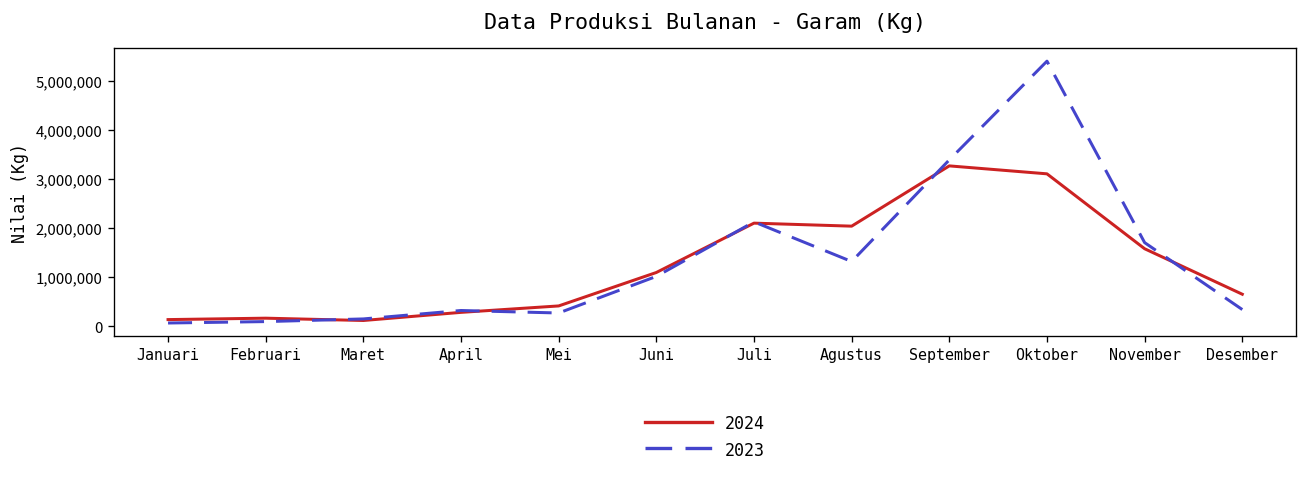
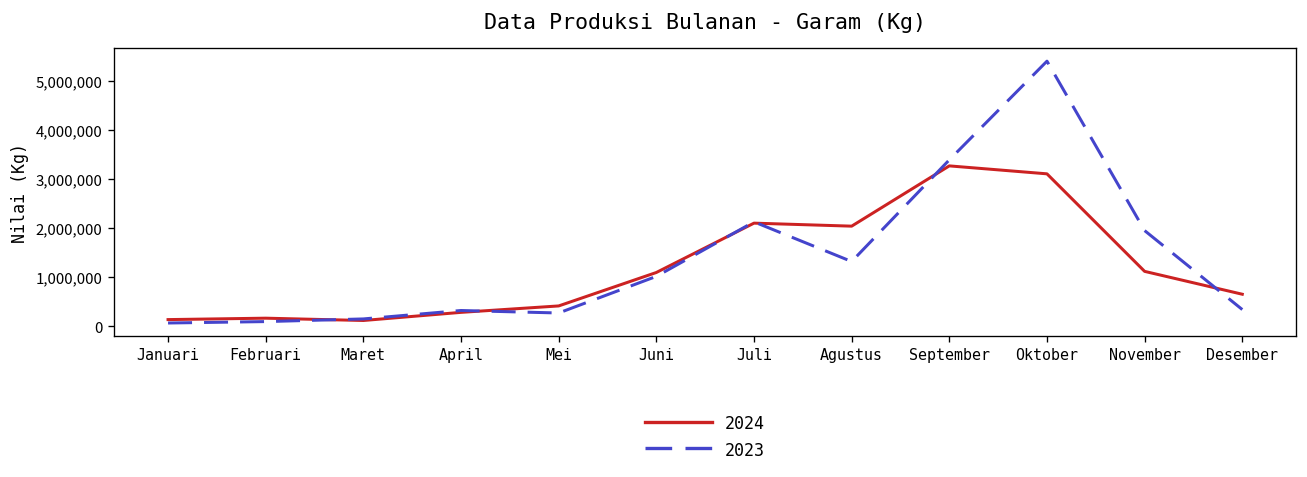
  {
    "2024": {
      "Januari": "100,000",
      "Februari": "200,000",
      "Mei": "400,000",
      "Juni": "1,100,000",
      "Agustus": "2,000,000",
      "September": "3,300,000",
      "Oktober": "3,100,000",
-     "November": "1,600,000",
+     "November": "1,100,000",
      "Desember": "700,000"
    },
    "2023": {
      "Januari": "100,000",
      "Februari": "100,000",
      "Mei": "300,000",
      "Juni": "1,000,000",
      "Agustus": "1,300,000",
      "September": "3,400,000",
      "Oktober": "5,400,000",
-     "November": "1,700,000",
+     "November": "2,000,000",
      "Desember": "300,000"
    }
  }
